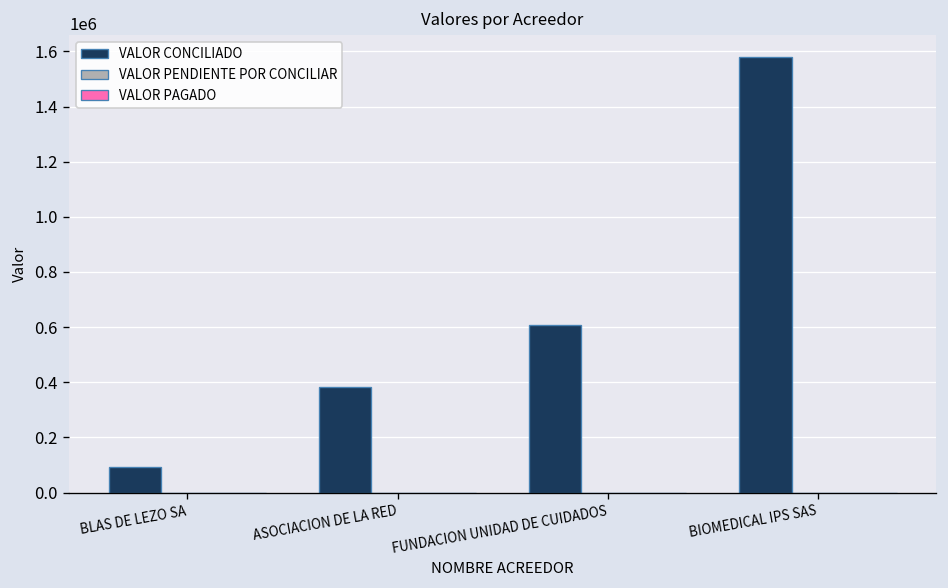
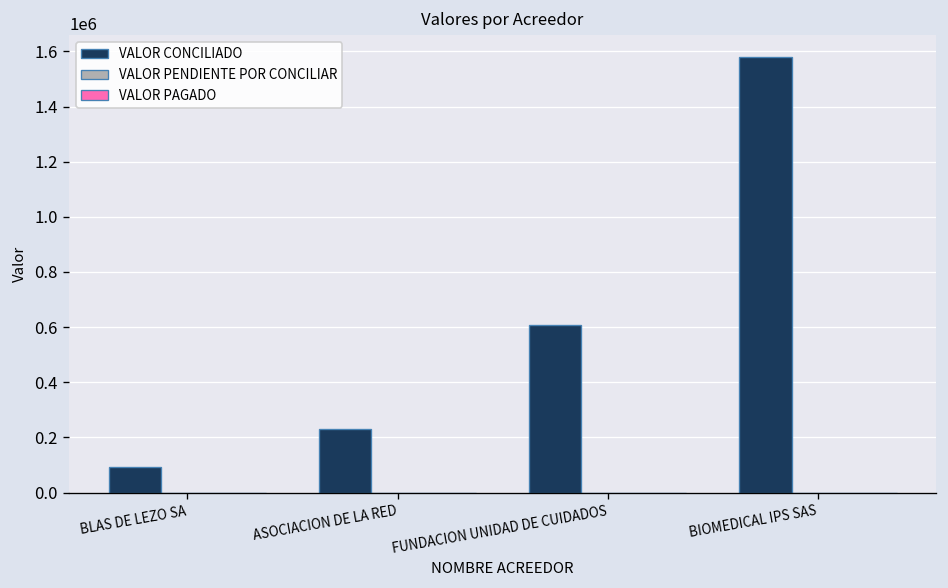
  {
    "VALOR CONCILIADO": {
      "BLAS DE LEZO SA": 90000,
-     "ASOCIACION DE LA RED": 380000,
+     "ASOCIACION DE LA RED": 230000,
      "FUNDACION UNIDAD DE CUIDADOS": 610000,
      "BIOMEDICAL IPS SAS": 1580000
    },
    "VALOR PENDIENTE POR CONCILIAR": {
      "BLAS DE LEZO SA": 0,
      "ASOCIACION DE LA RED": 0,
      "FUNDACION UNIDAD DE CUIDADOS": 0,
      "BIOMEDICAL IPS SAS": 0
    },
    "VALOR PAGADO": {
      "BLAS DE LEZO SA": 0,
      "ASOCIACION DE LA RED": 0,
      "FUNDACION UNIDAD DE CUIDADOS": 0,
      "BIOMEDICAL IPS SAS": 0
    }
  }
